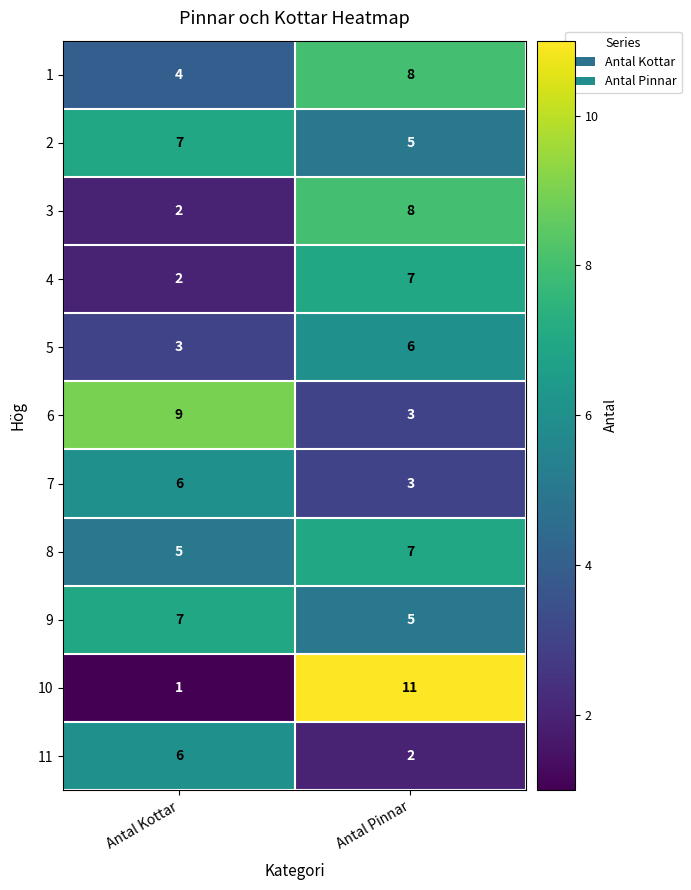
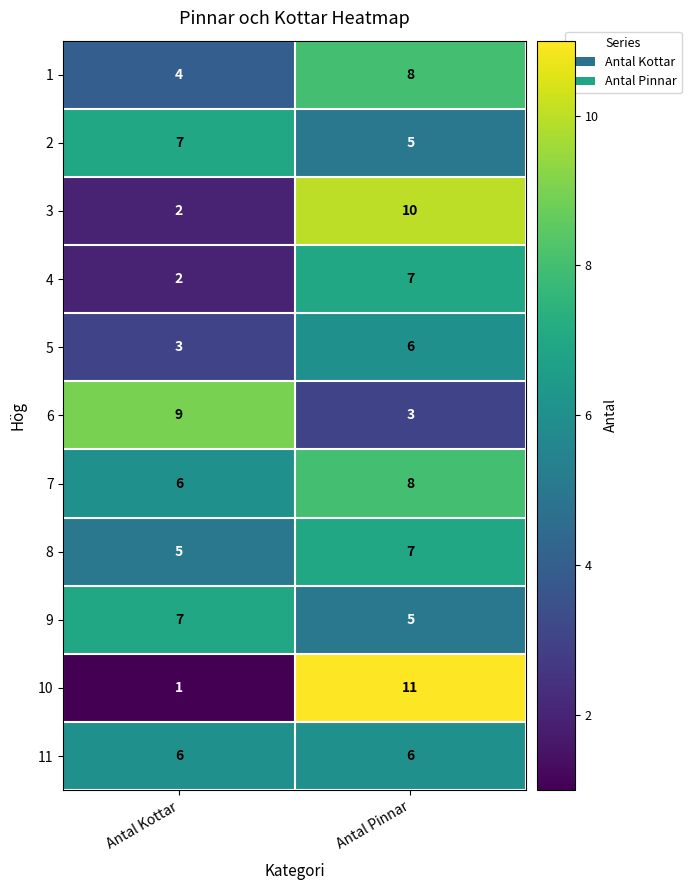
  {
    "1": {
      "Antal Kottar": 4,
      "Antal Pinnar": 8
    },
    "2": {
      "Antal Kottar": 7,
      "Antal Pinnar": 5
    },
    "3": {
      "Antal Kottar": 2,
-     "Antal Pinnar": 8
+     "Antal Pinnar": 10
    },
    "4": {
      "Antal Kottar": 2,
      "Antal Pinnar": 7
    },
    "5": {
      "Antal Kottar": 3,
      "Antal Pinnar": 6
    },
    "6": {
      "Antal Kottar": 9,
      "Antal Pinnar": 3
    },
    "7": {
      "Antal Kottar": 6,
-     "Antal Pinnar": 3
+     "Antal Pinnar": 8
    },
    "8": {
      "Antal Kottar": 5,
      "Antal Pinnar": 7
    },
    "9": {
      "Antal Kottar": 7,
      "Antal Pinnar": 5
    },
    "10": {
      "Antal Kottar": 1,
      "Antal Pinnar": 11
    },
    "11": {
      "Antal Kottar": 6,
-     "Antal Pinnar": 2
+     "Antal Pinnar": 6
    }
  }
